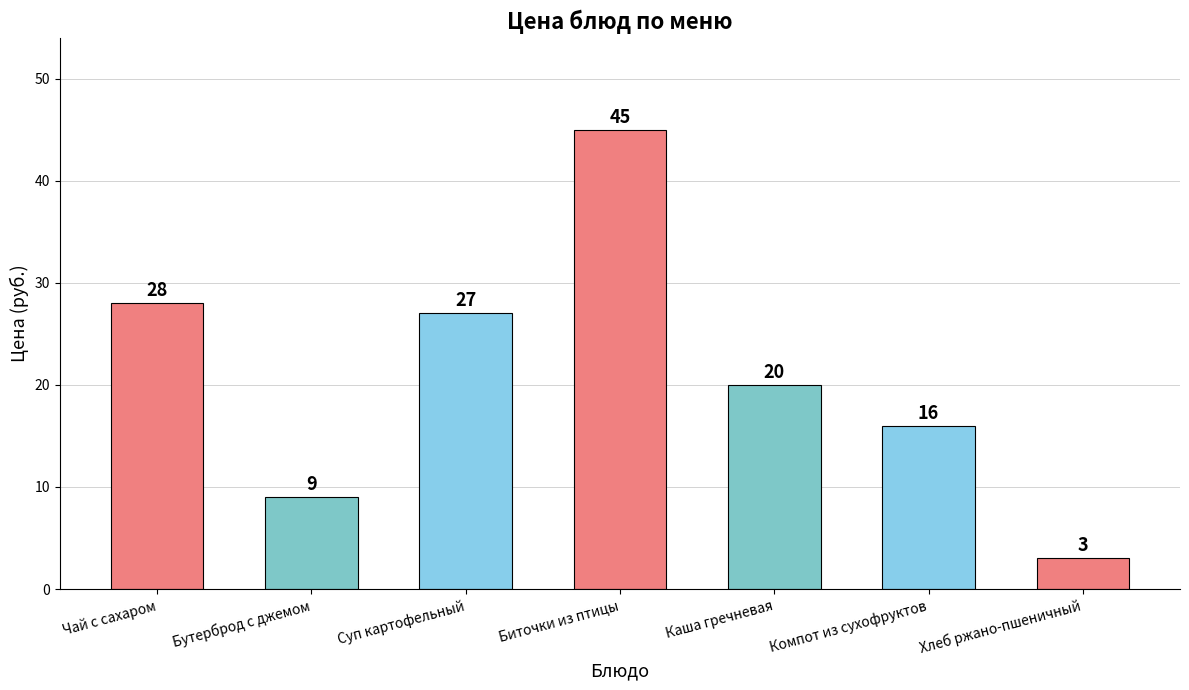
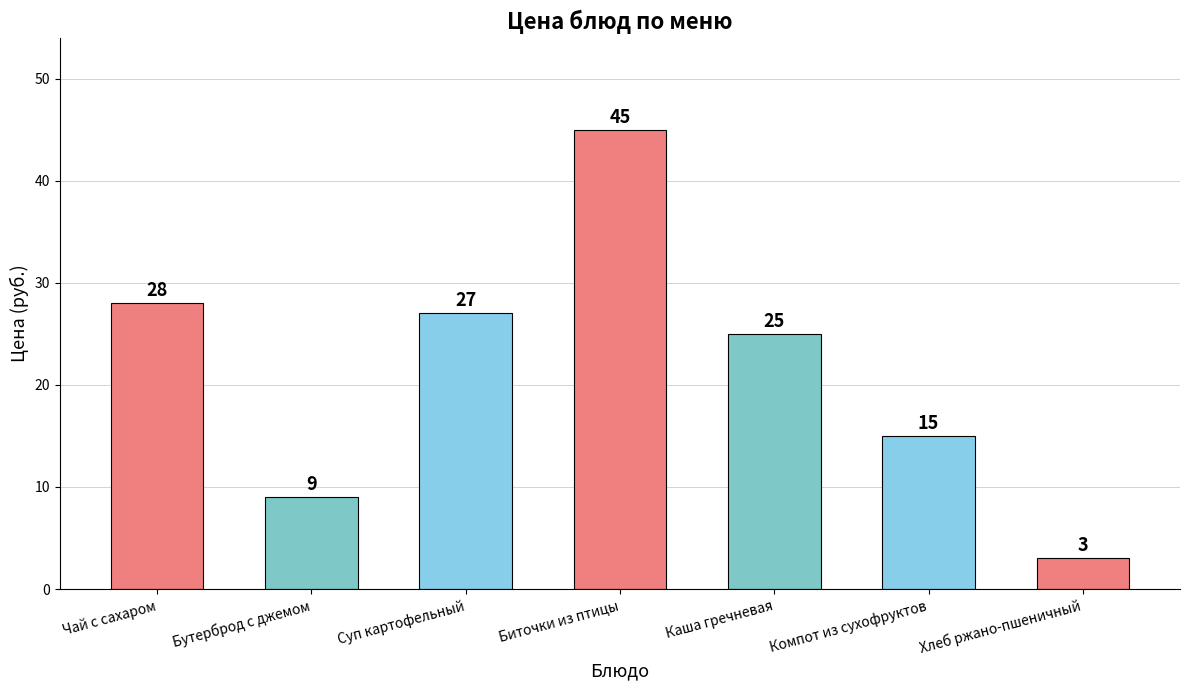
  {
    "Чай с сахаром": 28,
    "Бутерброд с джемом": 9,
    "Суп картофельный": 27,
    "Биточки из птицы": 45,
-   "Каша гречневая": 20,
-   "Компот из сухофруктов": 16,
+   "Каша гречневая": 25,
+   "Компот из сухофруктов": 15,
    "Хлеб ржано-пшеничный": 3
  }
